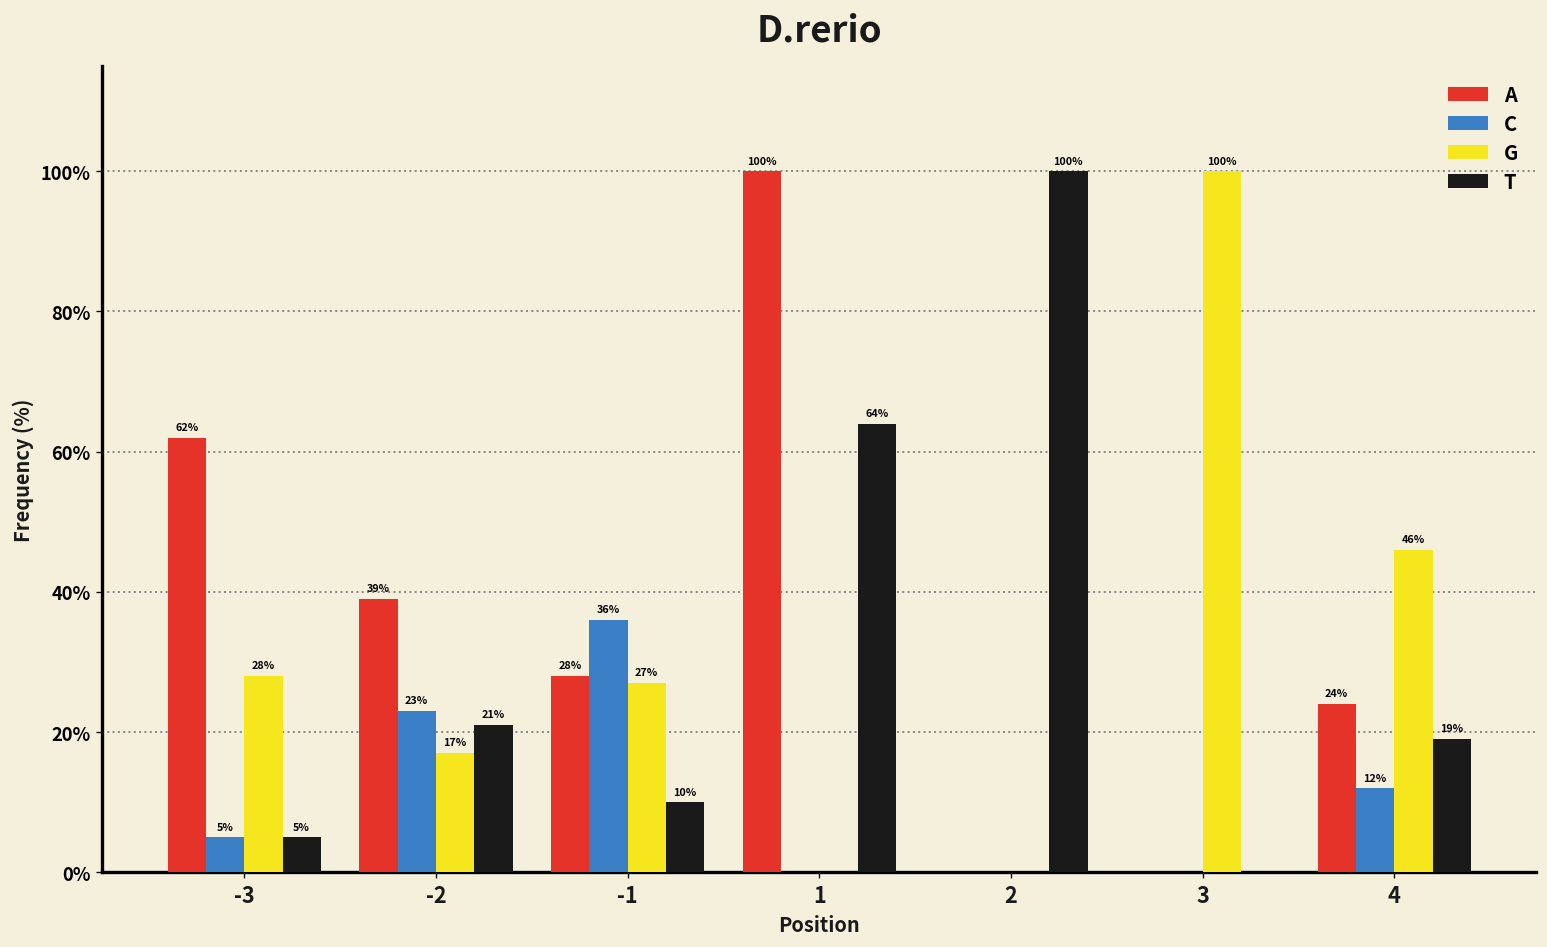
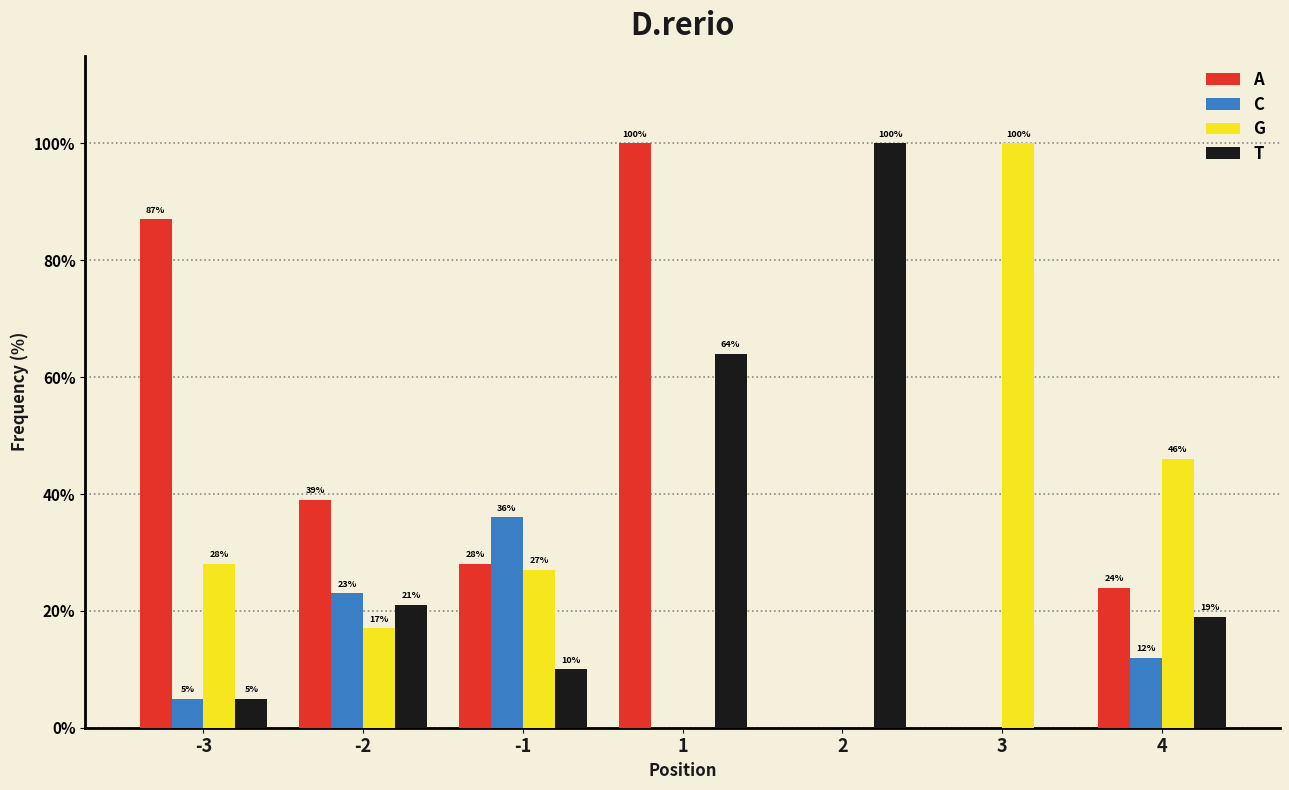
  {
    "A": {
-     "-3": "62%",
+     "-3": "87%",
      "-2": "39%",
      "-1": "28%",
      "1": "100%",
      "4": "24%"
    },
    "C": {
      "-3": "5%",
      "-2": "23%",
      "-1": "36%",
      "4": "12%"
    },
    "G": {
      "-3": "28%",
      "-2": "17%",
      "-1": "27%",
      "3": "100%",
      "4": "46%"
    },
    "T": {
      "-3": "5%",
      "-2": "21%",
      "-1": "10%",
      "1": "64%",
      "2": "100%",
      "4": "19%"
    }
  }
